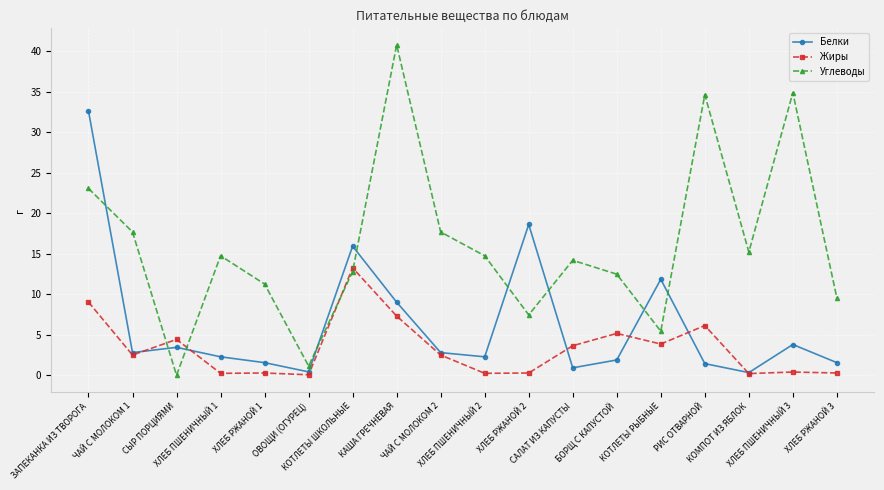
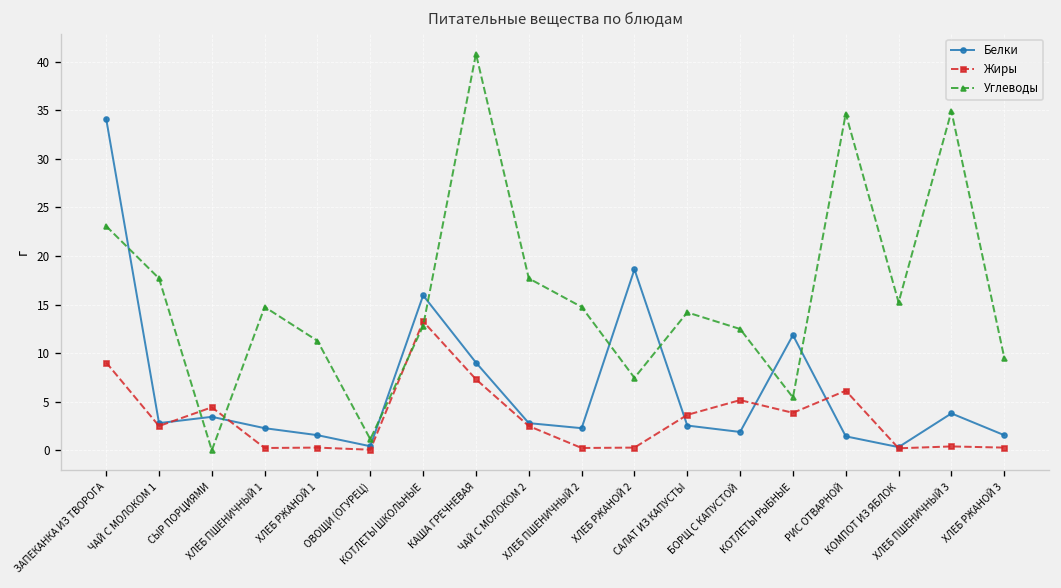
  {
    "Белки": {
-     "ЗАПЕКАНКА ИЗ ТВОРОГА": 33,
+     "ЗАПЕКАНКА ИЗ ТВОРОГА": 34,
      "СЫР ПОРЦИЯМИ": 3,
      "ХЛЕБ ПШЕНИЧНЫЙ 1": 2,
      "ХЛЕБ РЖАНОЙ 1": 2,
      "ОВОЩИ (ОГУРЕЦ)": 0,
      "КОТЛЕТЫ ШКОЛЬНЫЕ": 16,
      "КАША ГРЕЧНЕВАЯ": 9,
      "ХЛЕБ ПШЕНИЧНЫЙ 2": 2,
      "ХЛЕБ РЖАНОЙ 2": 19,
-     "САЛАТ ИЗ КАПУСТЫ": 1,
+     "САЛАТ ИЗ КАПУСТЫ": 3,
      "БОРЩ С КАПУСТОЙ": 2,
      "КОТЛЕТЫ РЫБНЫЕ": 12,
      "РИС ОТВАРНОЙ": 1,
      "ХЛЕБ ПШЕНИЧНЫЙ 3": 4,
      "ХЛЕБ РЖАНОЙ 3": 2
    },
    "Жиры": {
      "ЗАПЕКАНКА ИЗ ТВОРОГА": 9,
      "СЫР ПОРЦИЯМИ": 4,
      "ХЛЕБ ПШЕНИЧНЫЙ 1": 0,
      "ХЛЕБ РЖАНОЙ 1": 0,
      "ОВОЩИ (ОГУРЕЦ)": 0,
      "КОТЛЕТЫ ШКОЛЬНЫЕ": 13,
      "КАША ГРЕЧНЕВАЯ": 7,
      "ХЛЕБ ПШЕНИЧНЫЙ 2": 0,
      "ХЛЕБ РЖАНОЙ 2": 0,
      "САЛАТ ИЗ КАПУСТЫ": 4,
      "БОРЩ С КАПУСТОЙ": 5,
      "КОТЛЕТЫ РЫБНЫЕ": 4,
      "РИС ОТВАРНОЙ": 6,
      "ХЛЕБ ПШЕНИЧНЫЙ 3": 0,
      "ХЛЕБ РЖАНОЙ 3": 0
    },
    "Углеводы": {
      "ЗАПЕКАНКА ИЗ ТВОРОГА": 23,
      "ЧАЙ С МОЛОКОМ 1": 18,
      "СЫР ПОРЦИЯМИ": 0,
      "ХЛЕБ ПШЕНИЧНЫЙ 1": 15,
      "ХЛЕБ РЖАНОЙ 1": 11,
      "ОВОЩИ (ОГУРЕЦ)": 1,
      "КОТЛЕТЫ ШКОЛЬНЫЕ": 13,
      "КАША ГРЕЧНЕВАЯ": 41,
      "ЧАЙ С МОЛОКОМ 2": 18,
      "ХЛЕБ ПШЕНИЧНЫЙ 2": 15,
      "ХЛЕБ РЖАНОЙ 2": 7,
      "САЛАТ ИЗ КАПУСТЫ": 14,
      "БОРЩ С КАПУСТОЙ": 12,
      "КОТЛЕТЫ РЫБНЫЕ": 5,
      "РИС ОТВАРНОЙ": 35,
      "КОМПОТ ИЗ ЯБЛОК": 15,
      "ХЛЕБ ПШЕНИЧНЫЙ 3": 35,
      "ХЛЕБ РЖАНОЙ 3": 10
    }
  }
